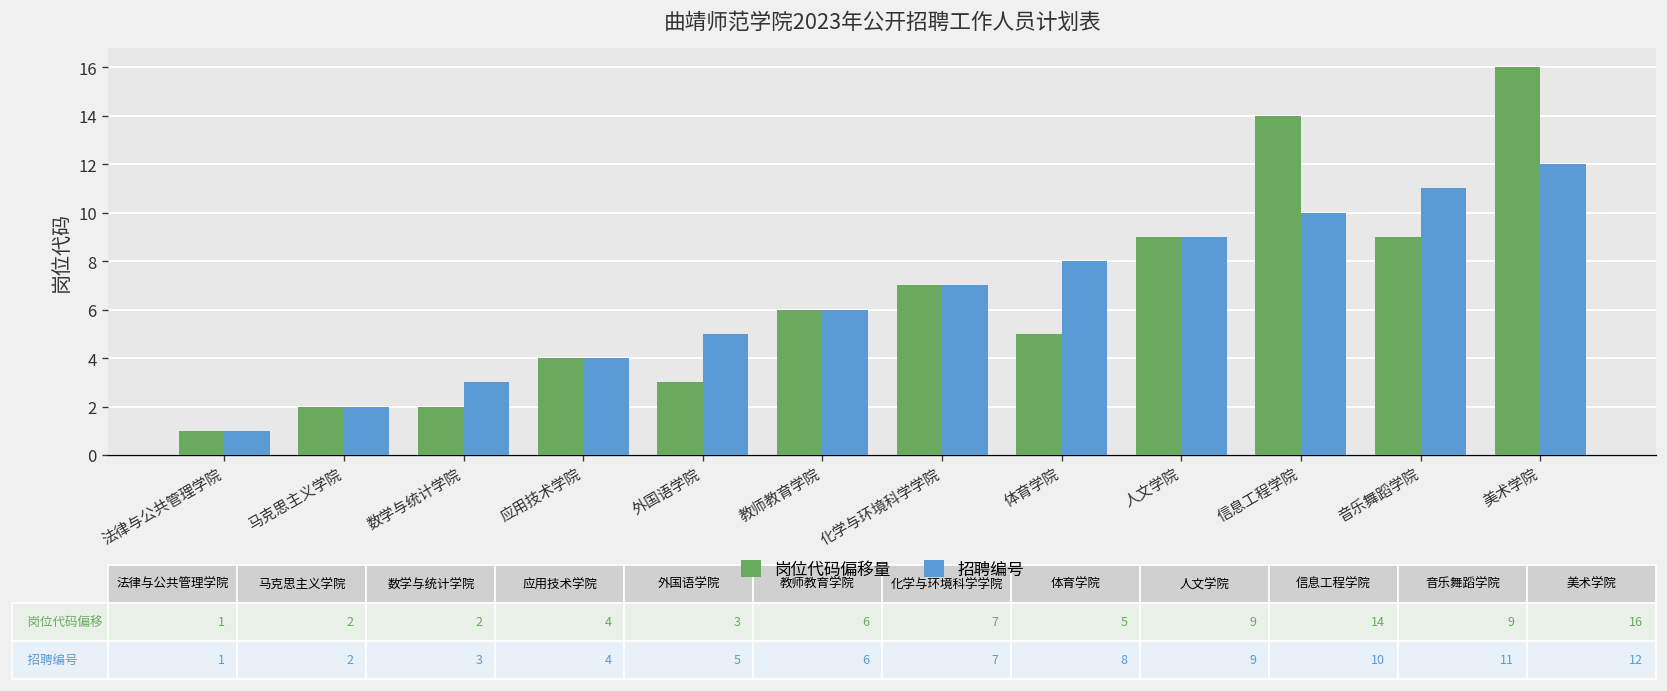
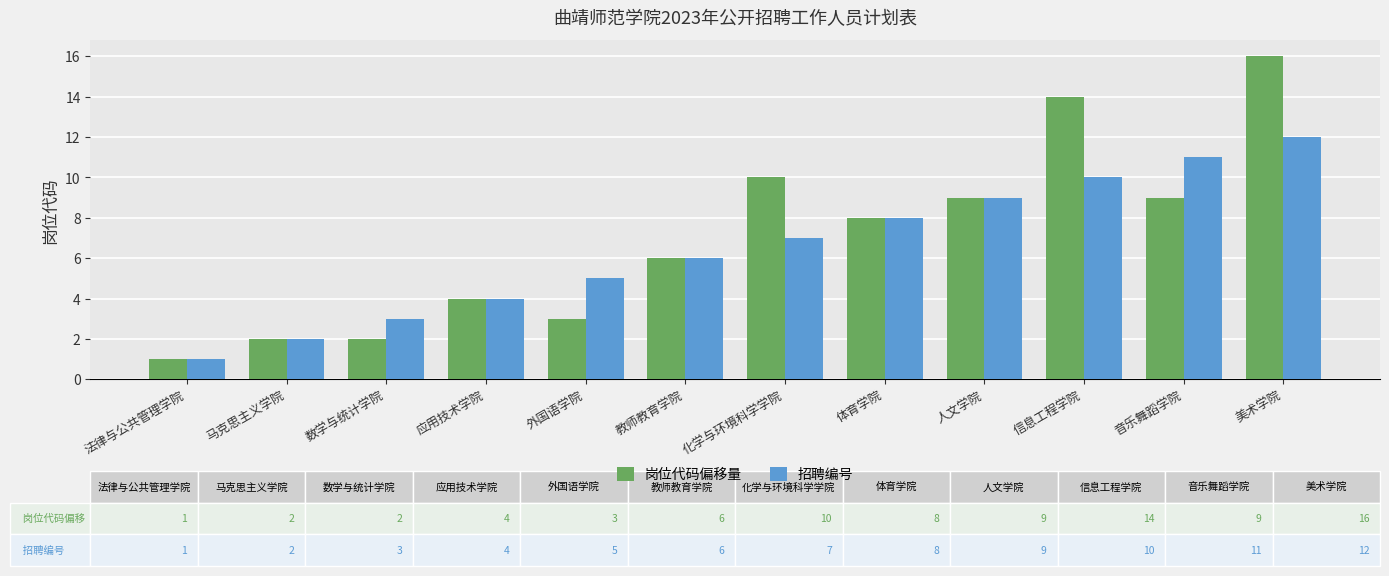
  {
    "岗位代码偏移量": {
-     "化学与环境科学学院": 7,
-     "体育学院": 5
+     "化学与环境科学学院": 10,
+     "体育学院": 8
    },
    "招聘编号": {
      "法律与公共管理学院": 1.0,
      "马克思主义学院": 2.0,
      "数学与统计学院": 3.0,
      "应用技术学院": 4.0,
      "外国语学院": 5.0,
      "教师教育学院": 6.0,
      "化学与环境科学学院": 7.0,
      "体育学院": 8.0,
      "人文学院": 9.0,
      "信息工程学院": 10.0,
      "音乐舞蹈学院": 11.0,
      "美术学院": 12.0
    }
  }
